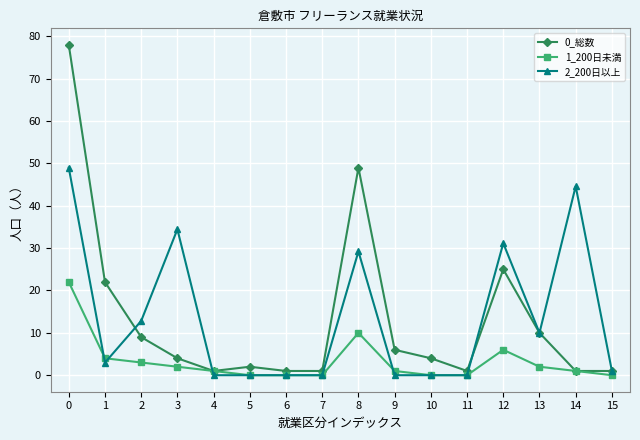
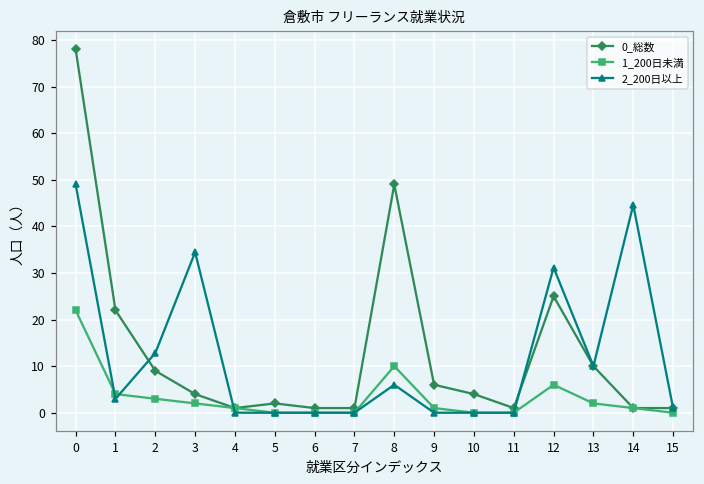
  {
    "2_200日以上": {
      "0": 49,
      "1": 3,
      "2": 13,
      "3": 34,
      "4": 0,
-     "8": 29,
+     "8": 6,
      "9": 0,
      "12": 31,
      "14": 45
    }
  }
